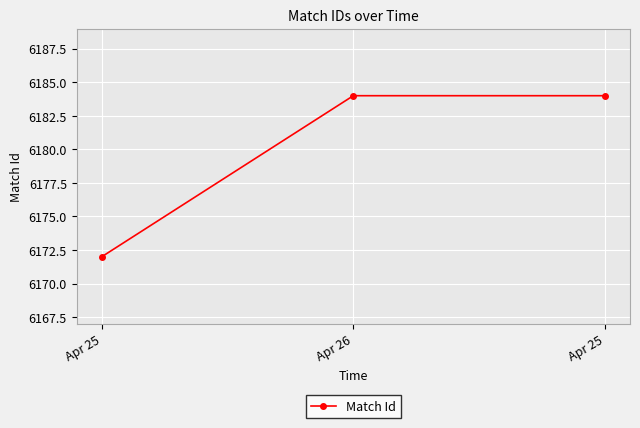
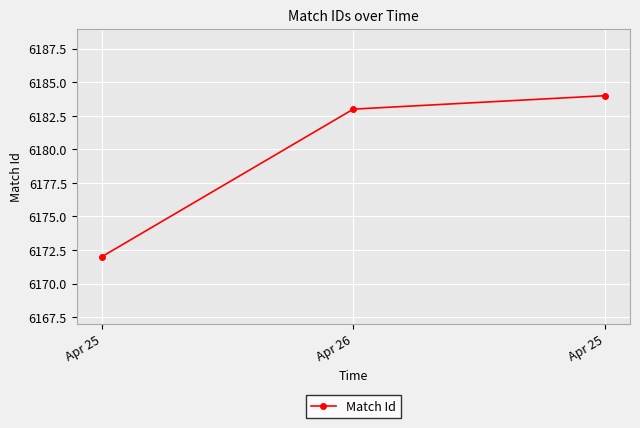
  {
-   "Apr 26": 6184
+   "Apr 26": 6183
  }
